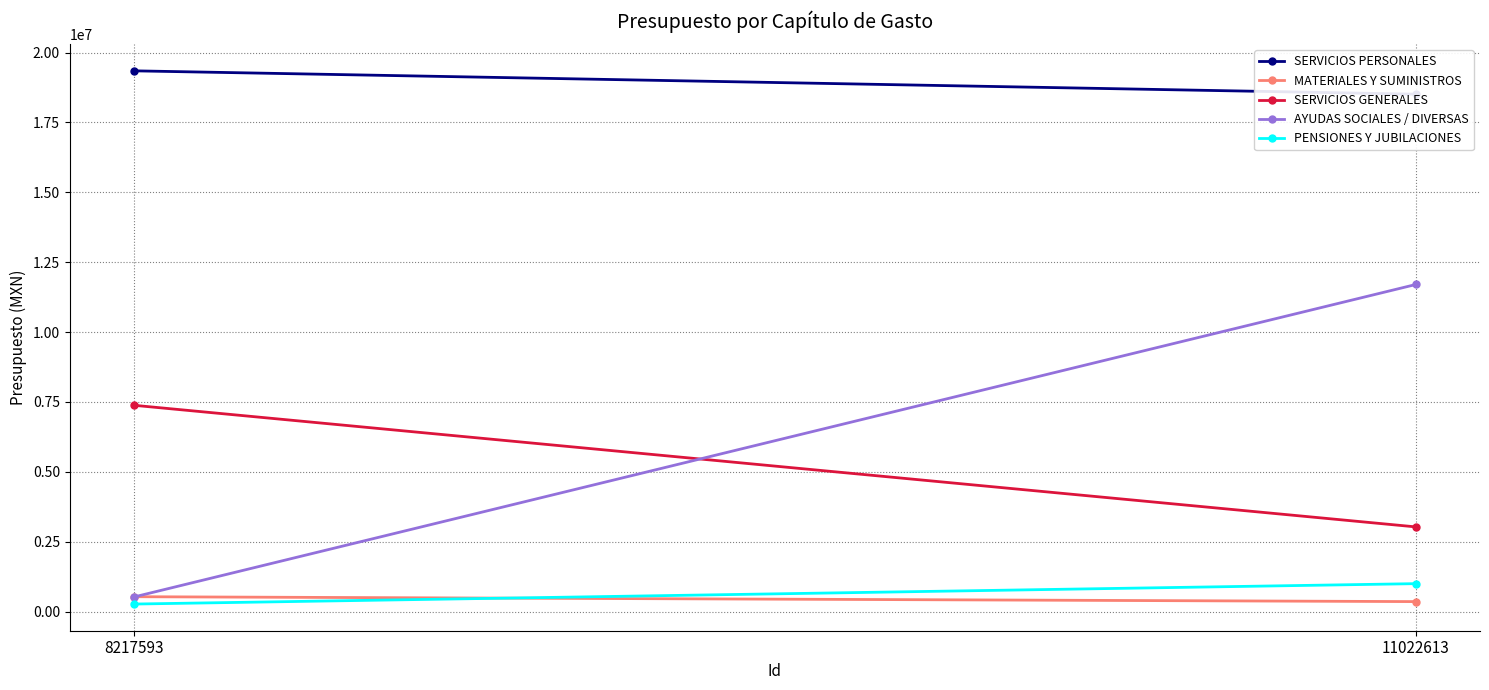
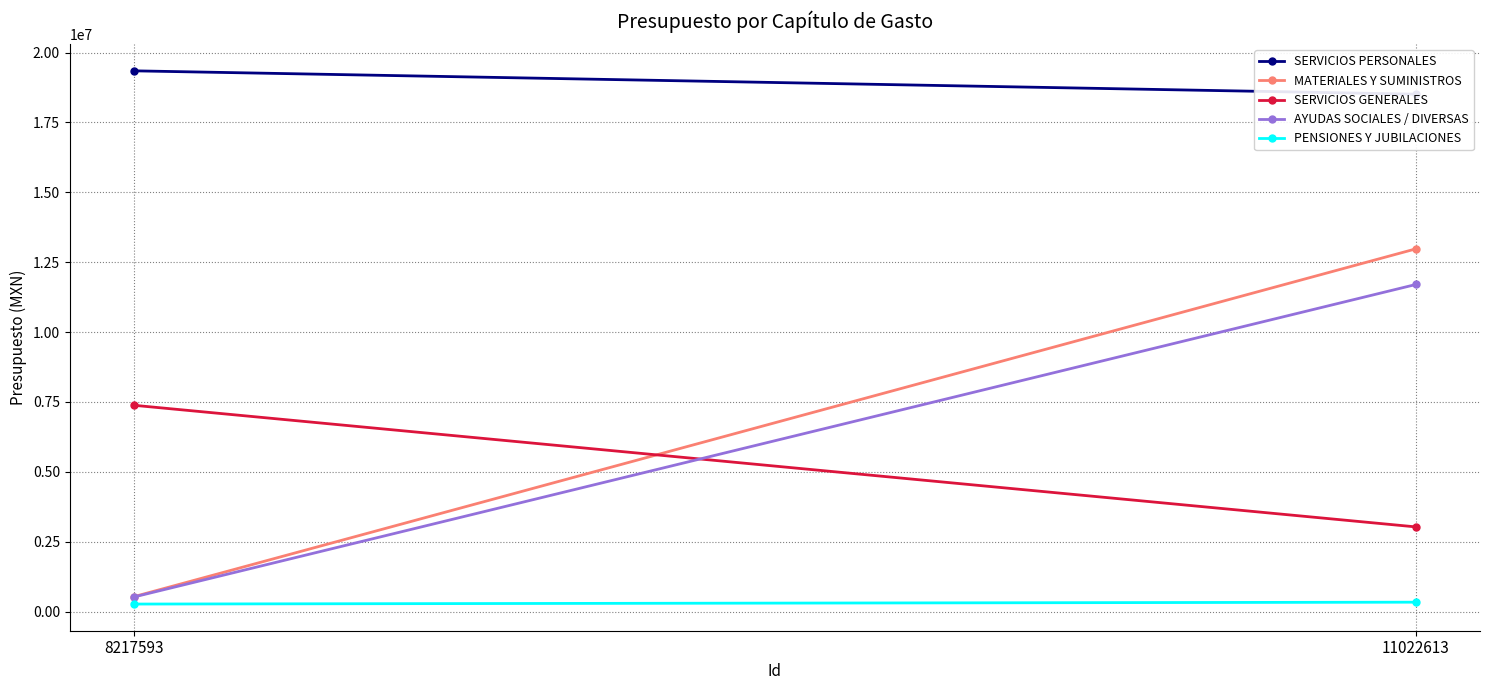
  {
    "SERVICIOS PERSONALES": {
      "8217593": 19300000
    },
    "MATERIALES Y SUMINISTROS": {
-     "11022613": 400000
+     "11022613": 13000000
    },
    "SERVICIOS GENERALES": {
      "8217593": 7400000,
      "11022613": 3000000
    },
    "AYUDAS SOCIALES / DIVERSAS": {
      "11022613": 11700000
    },
    "PENSIONES Y JUBILACIONES": {
      "8217593": 300000,
-     "11022613": 1000000
+     "11022613": 300000
    }
  }
